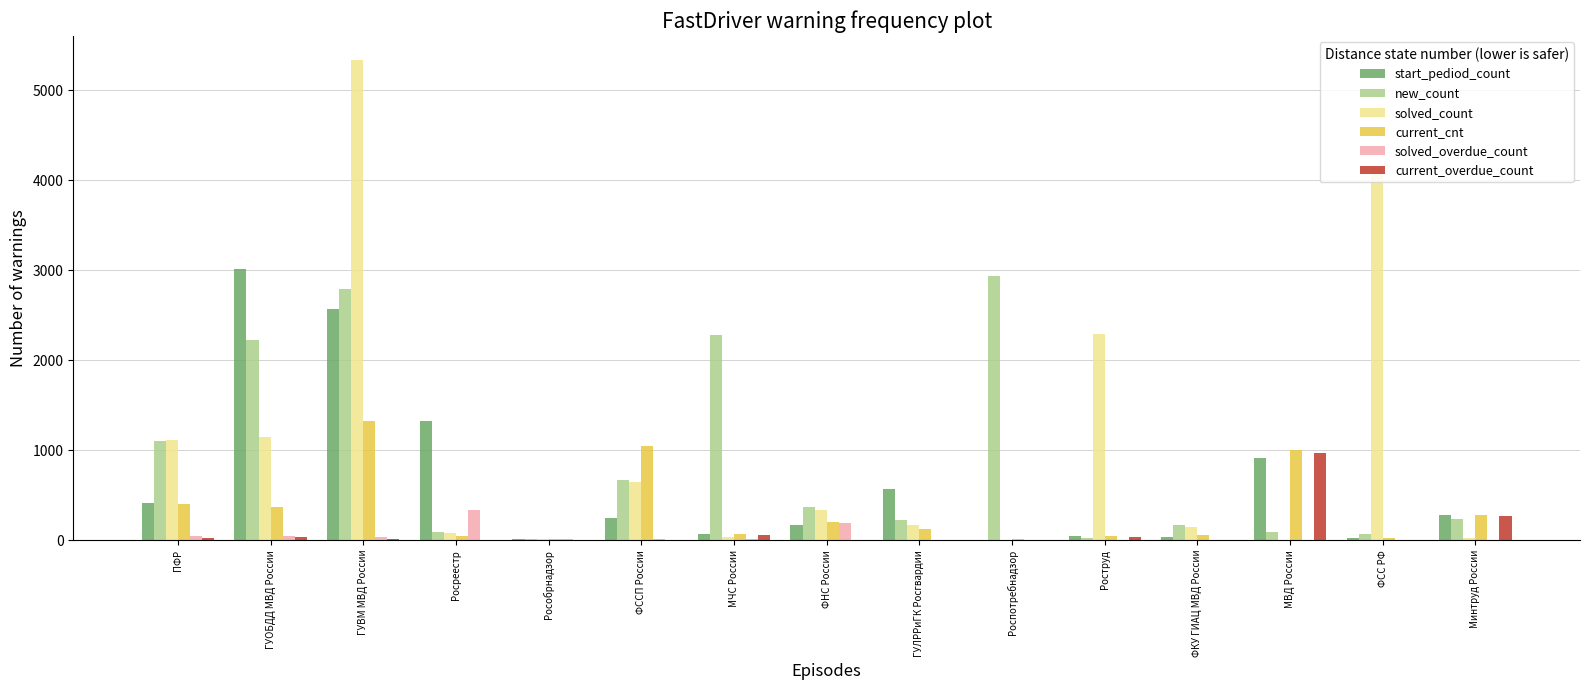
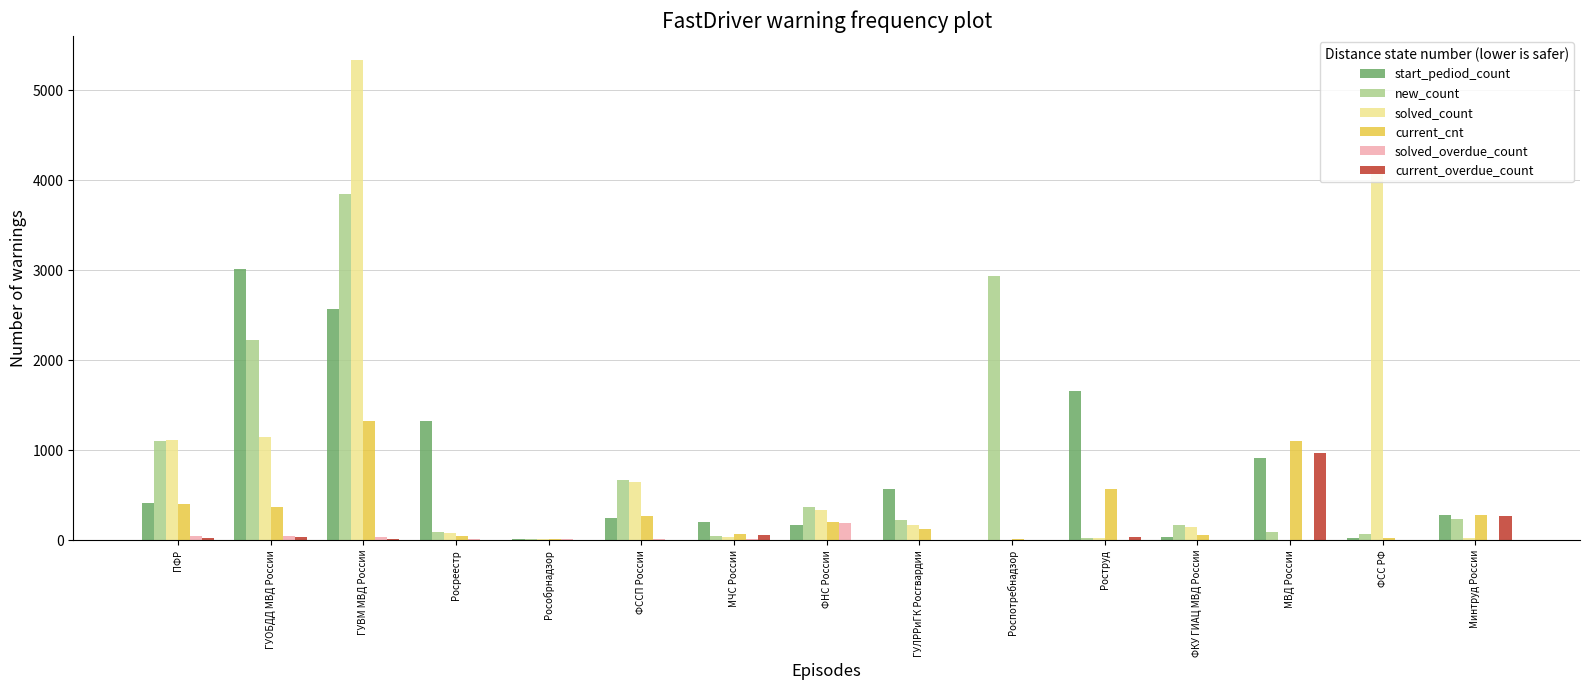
  {
    "start_pediod_count": {
      "ПФР": 400,
      "ГУОБДД МВД России": 3000,
      "ГУВМ МВД России": 2600,
      "Росреестр": 1300,
      "ФССП России": 200,
-     "МЧС России": 100,
+     "МЧС России": 200,
      "ФНС России": 200,
      "ГУЛРРиГК Росгвардии": 600,
-     "Роструд": 0,
+     "Роструд": 1700,
      "ФКУ ГИАЦ МВД России": 0,
      "МВД России": 900,
      "Минтруд России": 300
    },
    "new_count": {
      "ПФР": 1100,
      "ГУОБДД МВД России": 2200,
-     "ГУВМ МВД России": 2800,
+     "ГУВМ МВД России": 3800,
      "Росреестр": 100,
      "ФССП России": 700,
-     "МЧС России": 2300,
+     "МЧС России": 0,
      "ФНС России": 400,
      "ГУЛРРиГК Росгвардии": 200,
      "Роспотребнадзор": 2900,
      "ФКУ ГИАЦ МВД России": 200,
      "МВД России": 100,
      "ФСС РФ": 100,
      "Минтруд России": 200
    },
    "solved_count": {
      "ПФР": 1100,
      "ГУОБДД МВД России": 1100,
      "ГУВМ МВД России": 5300,
      "Росреестр": 100,
      "ФССП России": 600,
      "МЧС России": 0,
      "ФНС России": 300,
      "ГУЛРРиГК Росгвардии": 200,
-     "Роструд": 2300,
+     "Роструд": 0,
      "ФКУ ГИАЦ МВД России": 100,
      "МВД России": 0
    },
    "current_cnt": {
      "ПФР": 400,
      "ГУОБДД МВД России": 400,
      "ГУВМ МВД России": 1300,
      "Росреестр": 100,
-     "ФССП России": 1000,
+     "ФССП России": 300,
      "МЧС России": 100,
      "ФНС России": 200,
      "ГУЛРРиГК Росгвардии": 100,
-     "Роструд": 0,
+     "Роструд": 600,
      "ФКУ ГИАЦ МВД России": 100,
-     "МВД России": 1000,
+     "МВД России": 1100,
      "Минтруд России": 300
    },
    "solved_overdue_count": {
      "ПФР": 0,
      "ГУОБДД МВД России": 0,
      "ГУВМ МВД России": 0,
-     "Росреестр": 300,
+     "Росреестр": 0,
      "ФНС России": 200,
      "МВД России": 0,
      "ФСС РФ": 0,
      "Минтруд России": 0
    },
    "current_overdue_count": {
      "ГУОБДД МВД России": 0,
      "ФССП России": 0,
      "МЧС России": 100,
      "Роструд": 0,
      "ФКУ ГИАЦ МВД России": 0,
      "МВД России": 1000,
      "ФСС РФ": 0,
      "Минтруд России": 300
    }
  }
